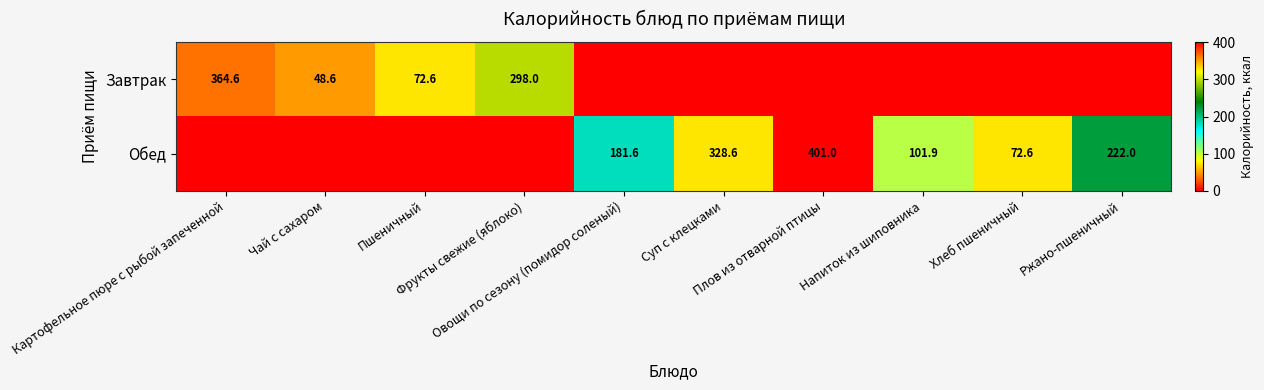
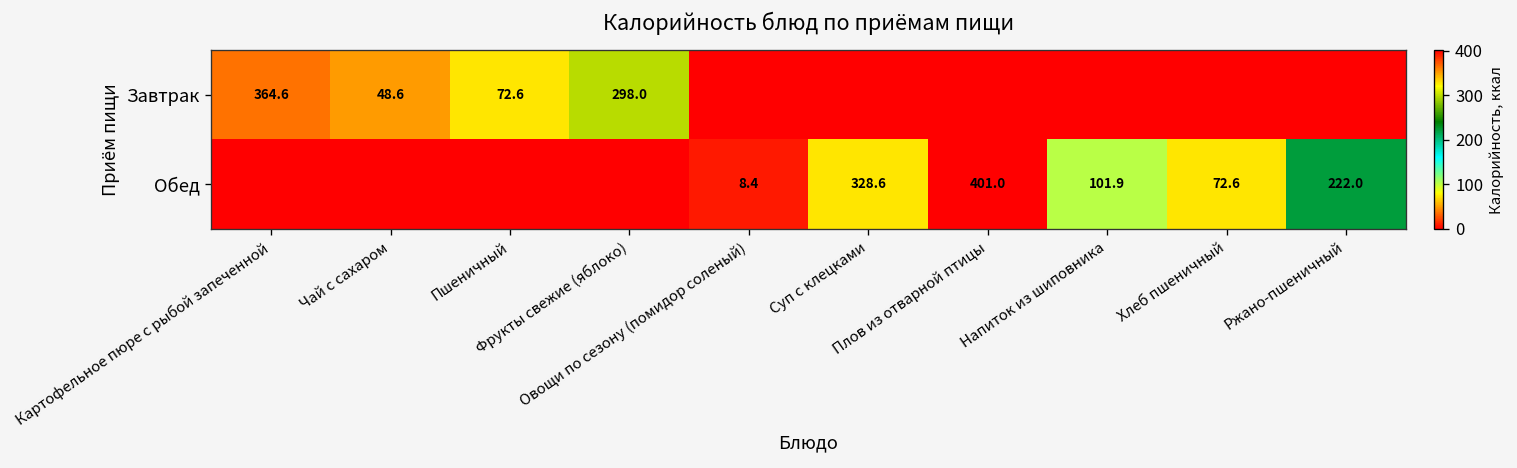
  {
    "Завтрак": {
      "Картофельное пюре с рыбой запеченной": 364.6,
      "Чай с сахаром": 48.6,
      "Пшеничный": 72.6,
      "Фрукты свежие (яблоко)": 298.0
    },
    "Обед": {
-     "Овощи по сезону (помидор соленый)": 181.6,
+     "Овощи по сезону (помидор соленый)": 8.4,
      "Суп с клецками": 328.6,
      "Плов из отварной птицы": 401.0,
      "Напиток из шиповника": 101.9,
      "Хлеб пшеничный": 72.6,
      "Ржано-пшеничный": 222.0
    }
  }
